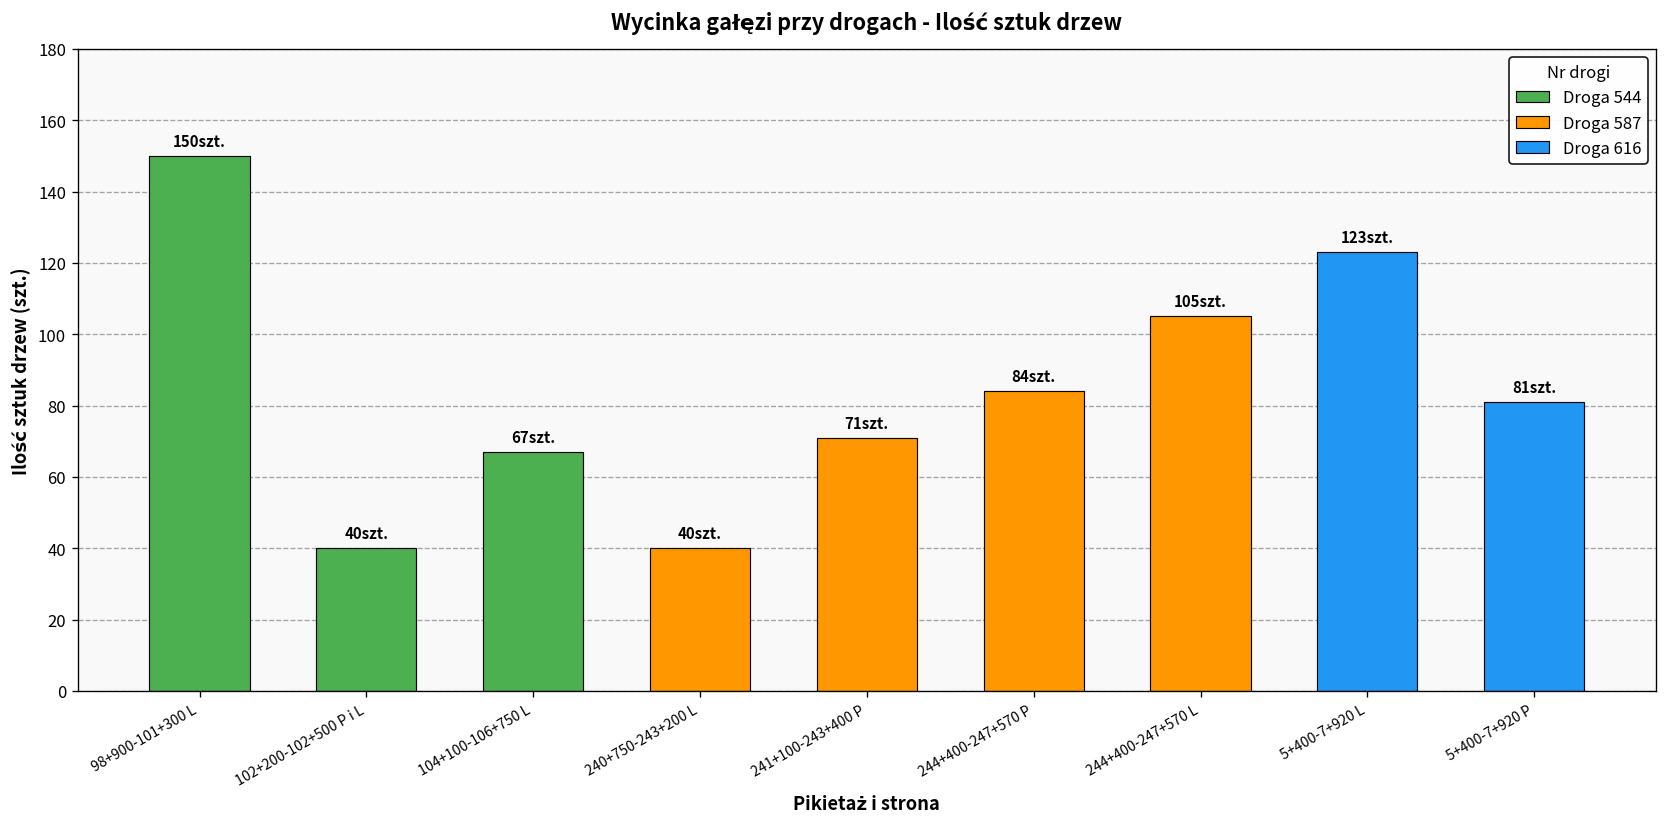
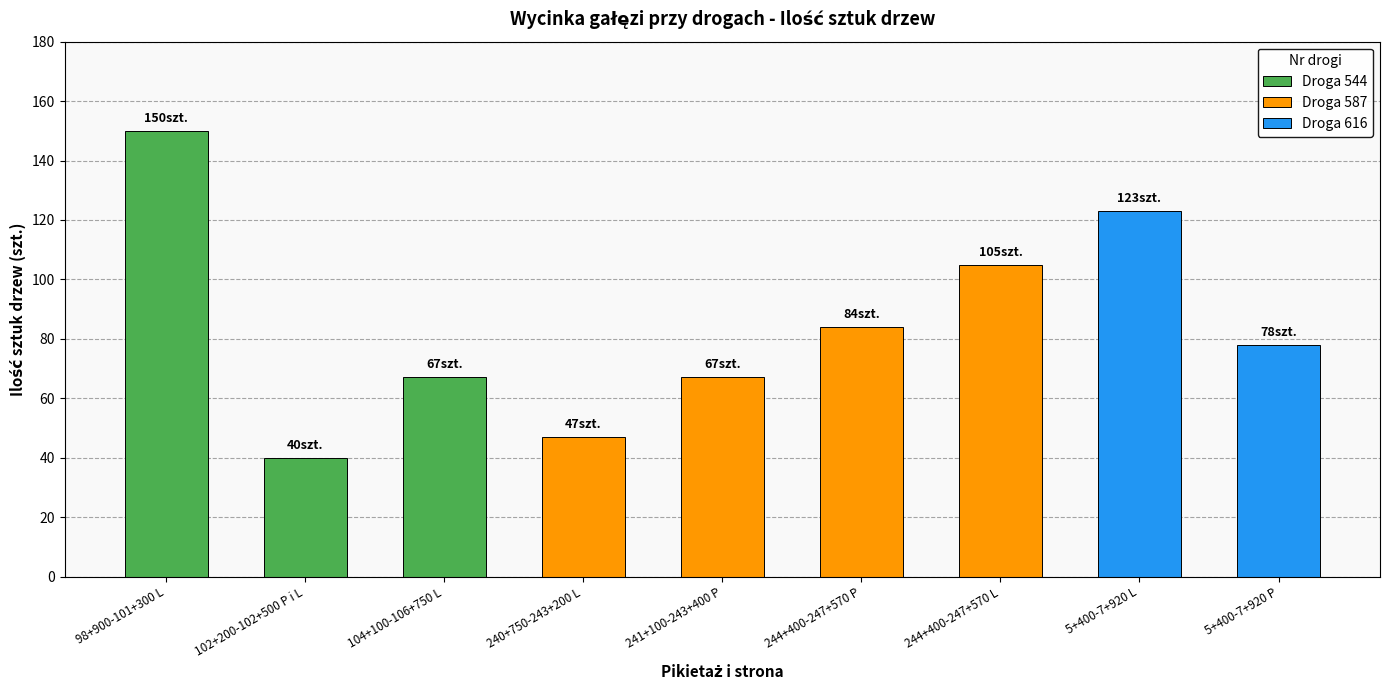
  {
    "98+900-101+300 L": 150,
    "102+200-102+500 P i L": 40,
    "104+100-106+750 L": 67,
-   "240+750-243+200 L": 40,
-   "241+100-243+400 P": 71,
+   "240+750-243+200 L": 47,
+   "241+100-243+400 P": 67,
    "244+400-247+570 P": 84,
    "244+400-247+570 L": 105,
    "5+400-7+920 L": 123,
-   "5+400-7+920 P": 81
+   "5+400-7+920 P": 78
  }
